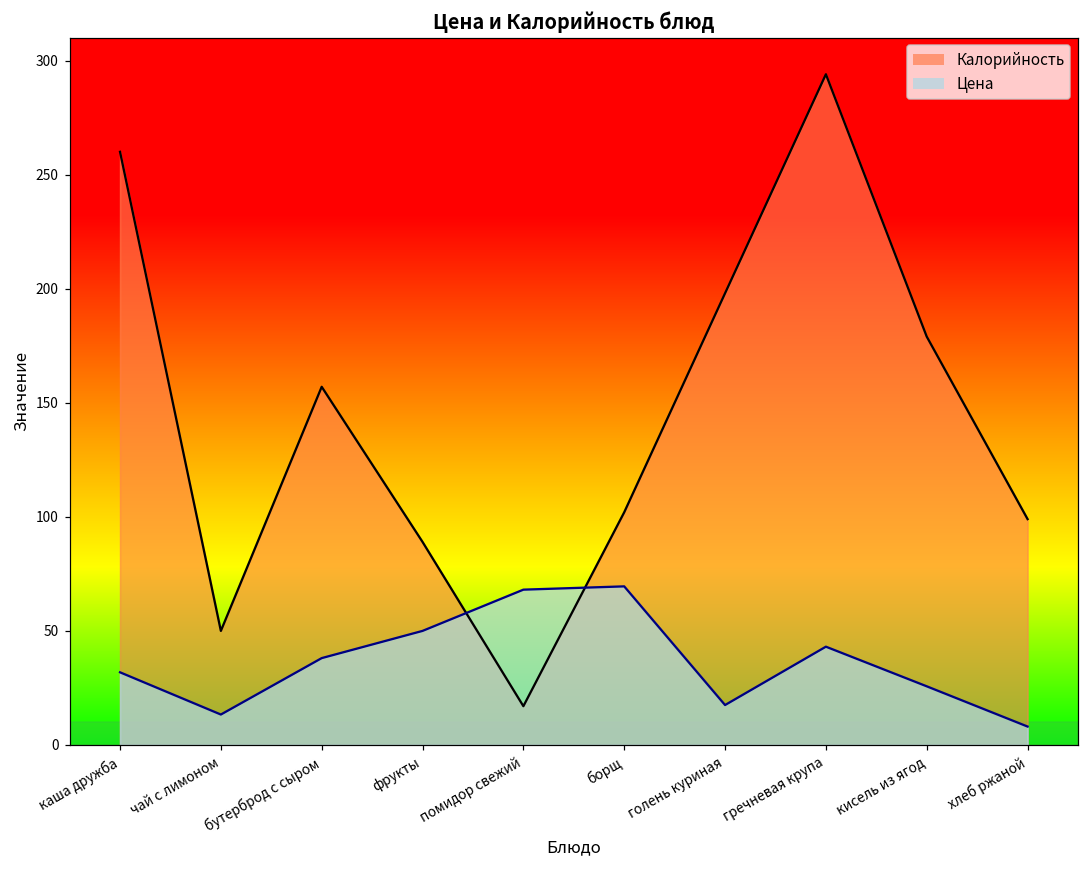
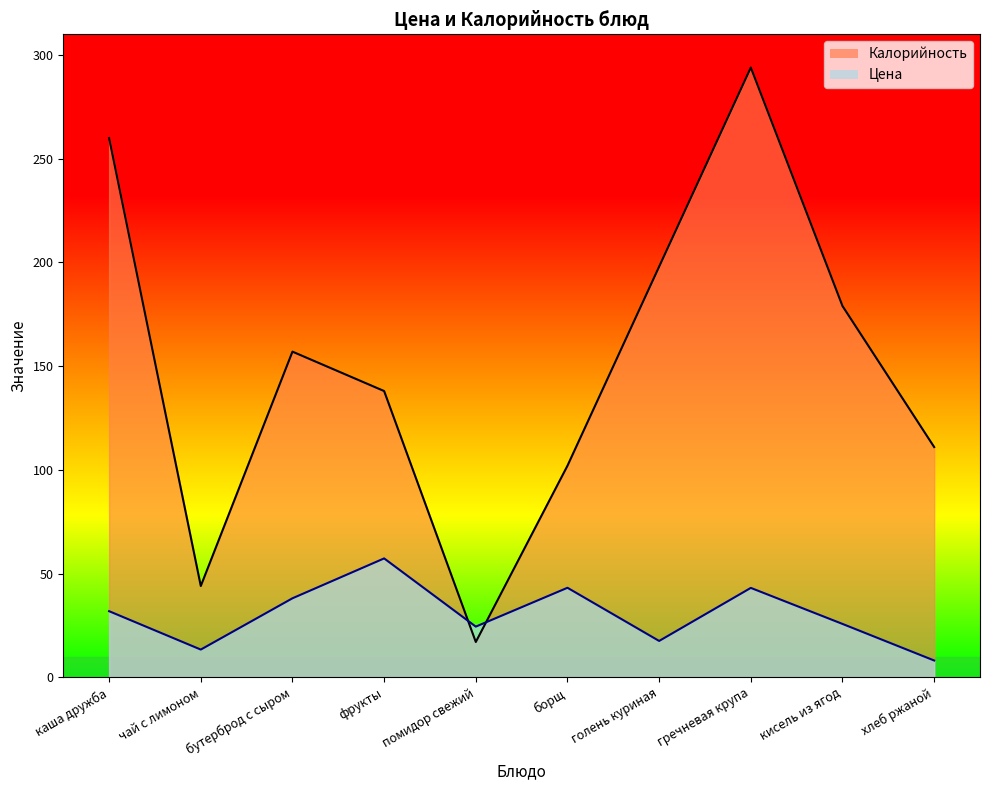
  {
    "Калорийность": {
      "каша дружба": 260,
-     "чай с лимоном": 50,
+     "чай с лимоном": 44,
      "бутерброд с сыром": 157,
-     "фрукты": 89,
+     "фрукты": 138,
      "помидор свежий": 17,
      "борщ": 102,
      "голень куриная": 198,
      "гречневая крупа": 294,
      "кисель из ягод": 179,
-     "хлеб ржаной": 99
+     "хлеб ржаной": 111
    },
    "Цена": {
      "каша дружба": 32,
      "чай с лимоном": 13,
      "бутерброд с сыром": 38,
-     "фрукты": 50,
-     "помидор свежий": 68,
-     "борщ": 70,
+     "фрукты": 57,
+     "помидор свежий": 24,
+     "борщ": 43,
      "голень куриная": 18,
      "гречневая крупа": 43,
      "кисель из ягод": 26
    }
  }
